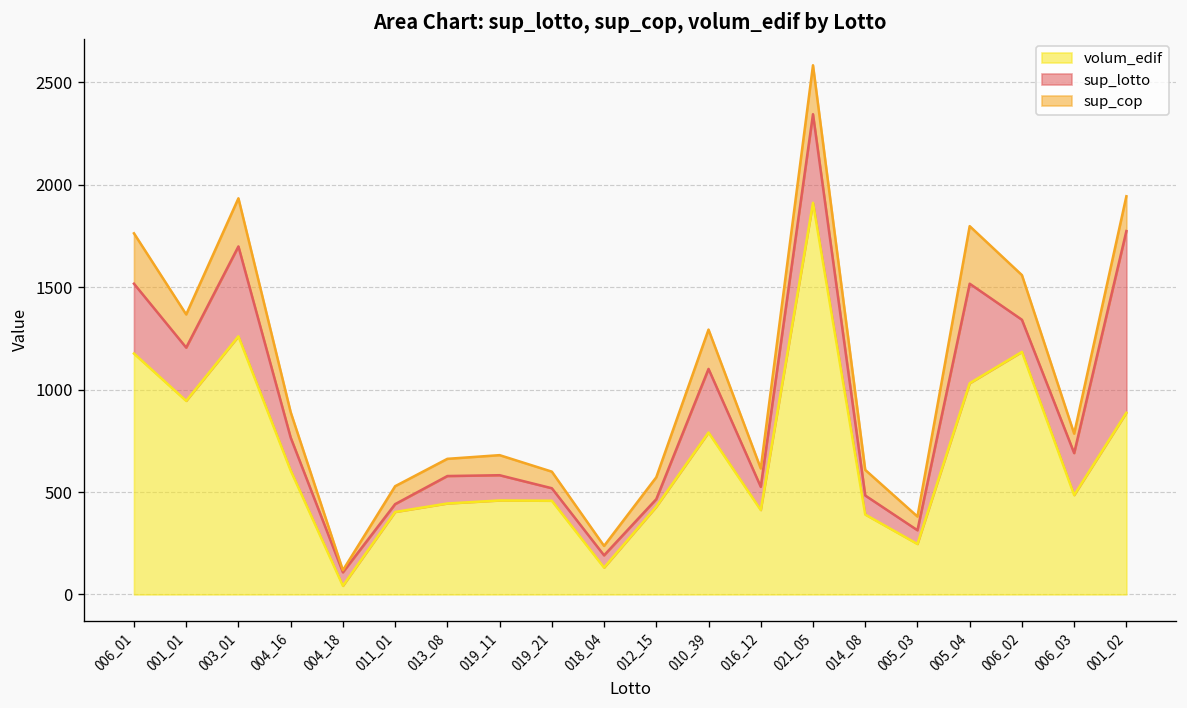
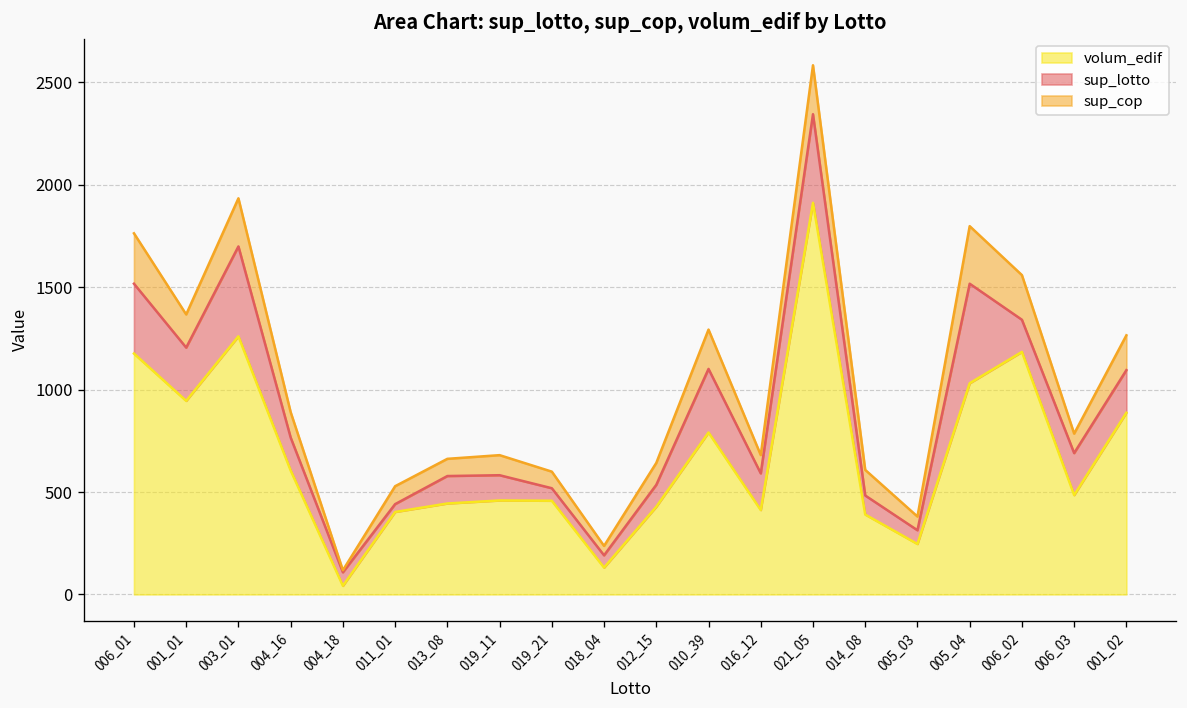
  {
    "sup_lotto": {
      "006_01": 340,
      "001_01": 260,
      "003_01": 440,
      "004_16": 160,
      "011_01": 40,
      "013_08": 130,
      "019_11": 120,
      "019_21": 60,
      "018_04": 60,
-     "012_15": 40,
+     "012_15": 110,
      "010_39": 310,
-     "016_12": 110,
+     "016_12": 180,
      "021_05": 430,
      "014_08": 90,
      "005_03": 70,
      "005_04": 490,
      "006_02": 160,
      "006_03": 210,
-     "001_02": 890
+     "001_02": 210
    }
  }
